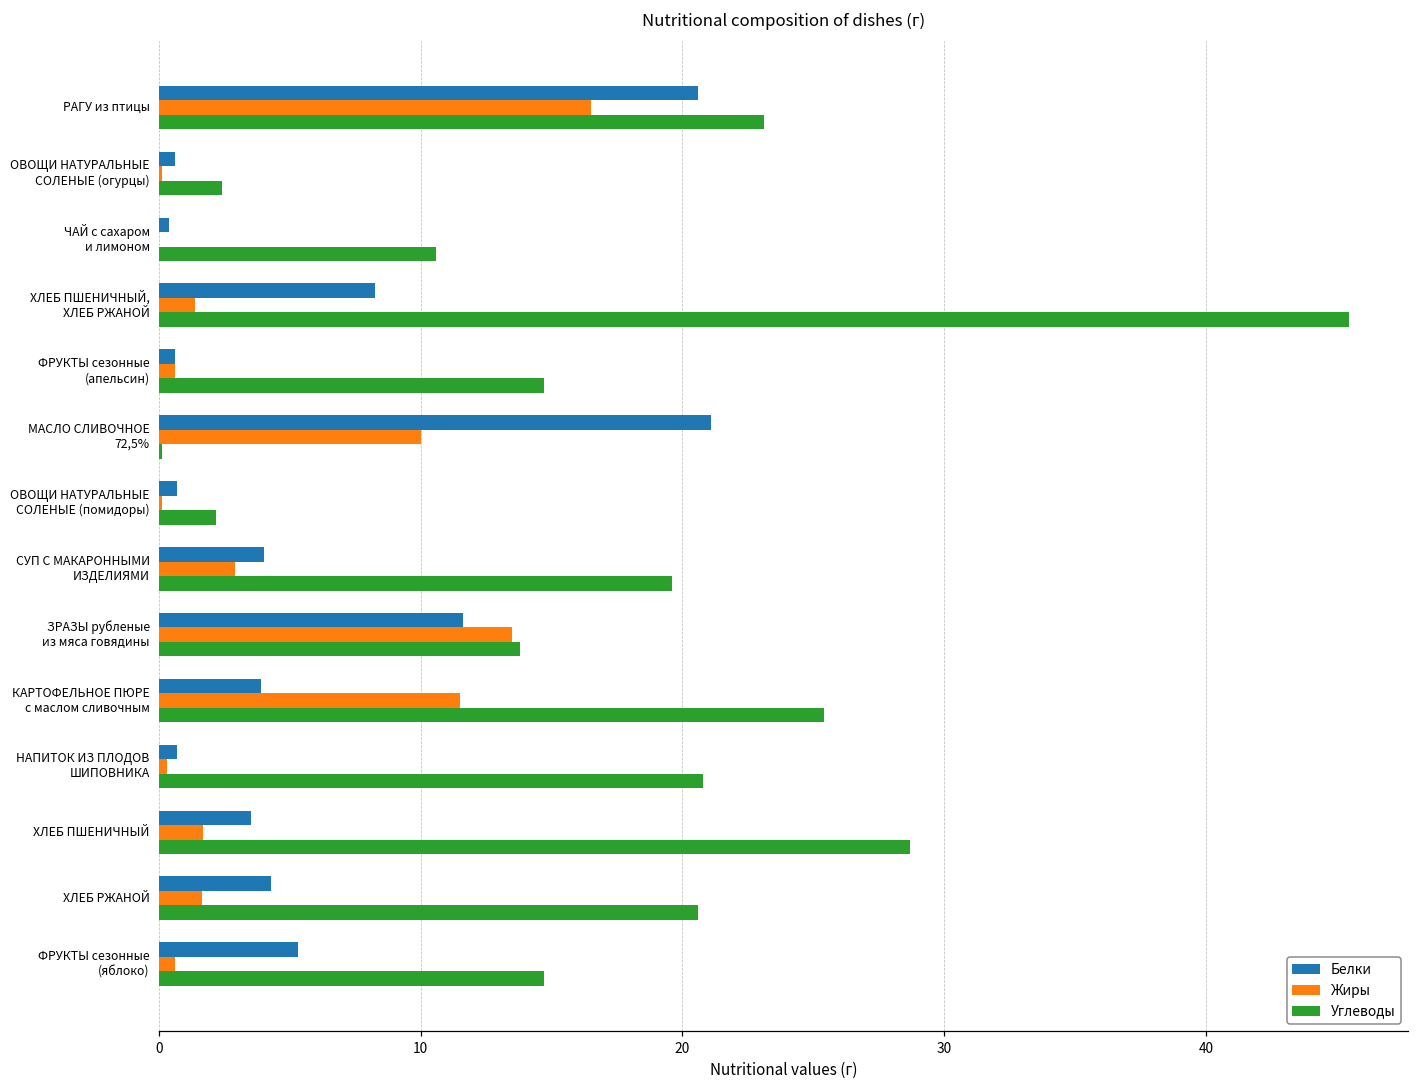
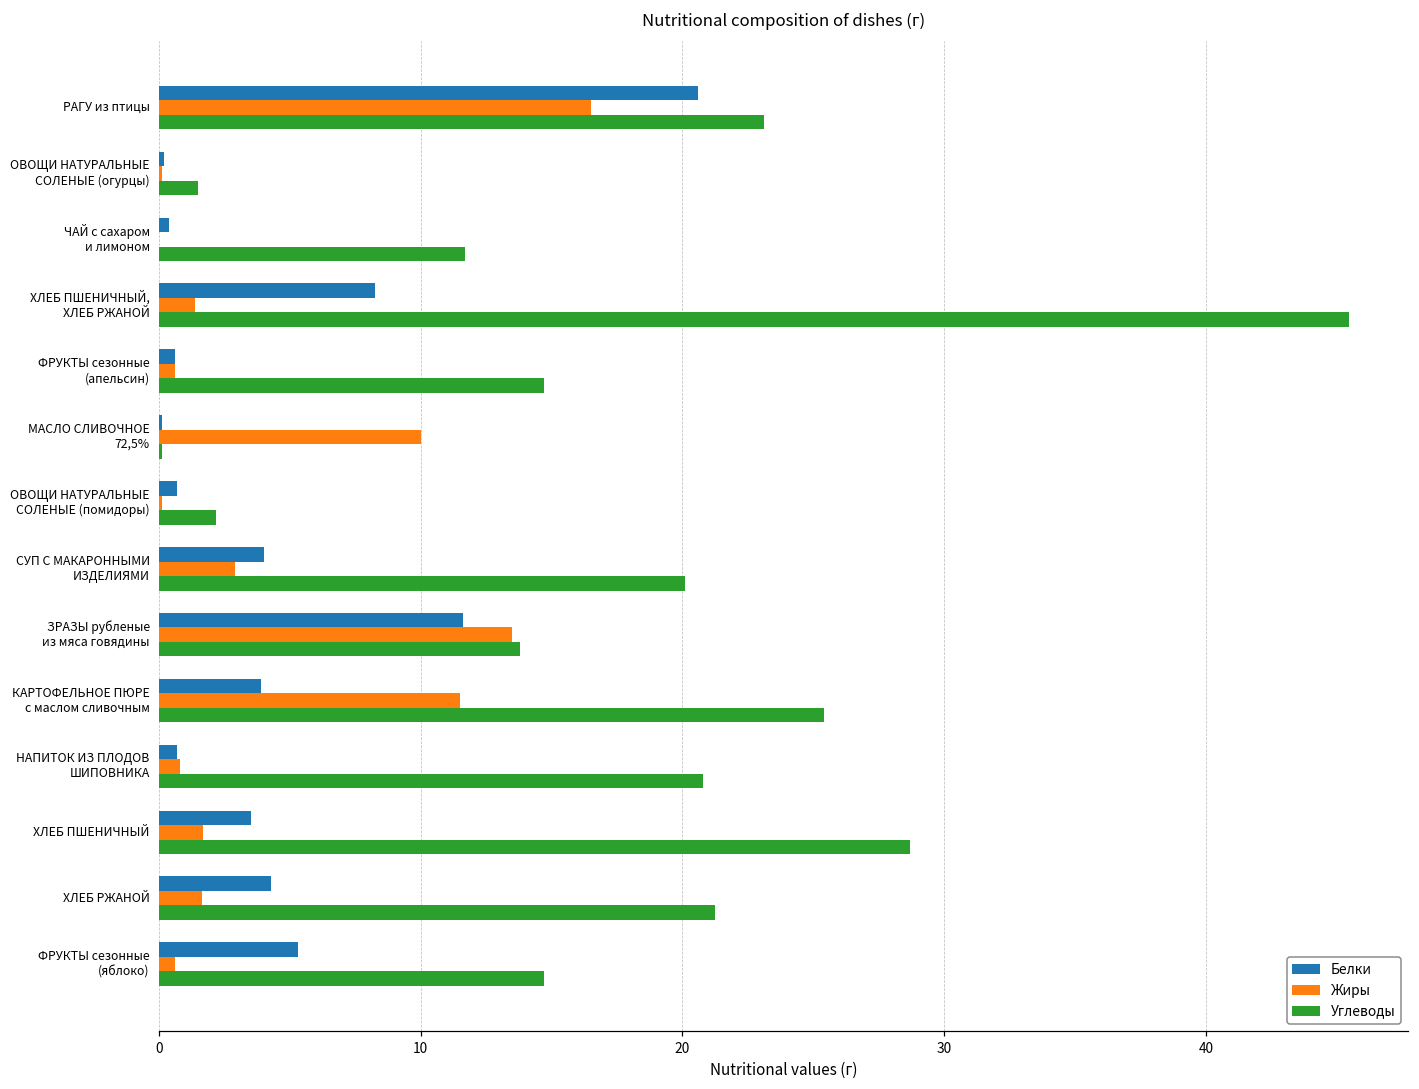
  {
    "Белки": {
      "РАГУ из птицы": 20.6,
-     "ОВОЩИ НАТУРАЛЬНЫЕ СОЛЕНЫЕ (огурцы)": 0.6,
+     "ОВОЩИ НАТУРАЛЬНЫЕ СОЛЕНЫЕ (огурцы)": 0.2,
      "ЧАЙ с сахаром и лимоном": 0.4,
      "ХЛЕБ ПШЕНИЧНЫЙ, ХЛЕБ РЖАНОЙ": 8.3,
      "ФРУКТЫ сезонные (апельсин)": 0.6,
-     "МАСЛО СЛИВОЧНОЕ 72,5%": 21.1,
+     "МАСЛО СЛИВОЧНОЕ 72,5%": 0.1,
      "ОВОЩИ НАТУРАЛЬНЫЕ СОЛЕНЫЕ (помидоры)": 0.7,
      "СУП С МАКАРОННЫМИ ИЗДЕЛИЯМИ": 4.0,
      "ЗРАЗЫ рубленые из мяса говядины": 11.6,
      "КАРТОФЕЛЬНОЕ ПЮРЕ с маслом сливочным": 3.9,
      "НАПИТОК ИЗ ПЛОДОВ ШИПОВНИКА": 0.7,
      "ХЛЕБ ПШЕНИЧНЫЙ": 3.5,
      "ХЛЕБ РЖАНОЙ": 4.3,
      "ФРУКТЫ сезонные (яблоко)": 5.3
    },
    "Жиры": {
      "РАГУ из птицы": 16.5,
      "ЧАЙ с сахаром и лимоном": 0.0,
      "ХЛЕБ ПШЕНИЧНЫЙ, ХЛЕБ РЖАНОЙ": 1.4,
      "ФРУКТЫ сезонные (апельсин)": 0.6,
      "МАСЛО СЛИВОЧНОЕ 72,5%": 10.0,
      "СУП С МАКАРОННЫМИ ИЗДЕЛИЯМИ": 2.9,
      "ЗРАЗЫ рубленые из мяса говядины": 13.5,
      "КАРТОФЕЛЬНОЕ ПЮРЕ с маслом сливочным": 11.5,
-     "НАПИТОК ИЗ ПЛОДОВ ШИПОВНИКА": 0.3,
+     "НАПИТОК ИЗ ПЛОДОВ ШИПОВНИКА": 0.8,
      "ХЛЕБ ПШЕНИЧНЫЙ": 1.7,
      "ХЛЕБ РЖАНОЙ": 1.7,
      "ФРУКТЫ сезонные (яблоко)": 0.6
    },
    "Углеводы": {
      "РАГУ из птицы": 23.1,
-     "ОВОЩИ НАТУРАЛЬНЫЕ СОЛЕНЫЕ (огурцы)": 2.4,
-     "ЧАЙ с сахаром и лимоном": 10.6,
+     "ОВОЩИ НАТУРАЛЬНЫЕ СОЛЕНЫЕ (огурцы)": 1.5,
+     "ЧАЙ с сахаром и лимоном": 11.7,
      "ХЛЕБ ПШЕНИЧНЫЙ, ХЛЕБ РЖАНОЙ": 45.5,
      "ФРУКТЫ сезонные (апельсин)": 14.7,
      "ОВОЩИ НАТУРАЛЬНЫЕ СОЛЕНЫЕ (помидоры)": 2.2,
-     "СУП С МАКАРОННЫМИ ИЗДЕЛИЯМИ": 19.6,
+     "СУП С МАКАРОННЫМИ ИЗДЕЛИЯМИ": 20.1,
      "ЗРАЗЫ рубленые из мяса говядины": 13.8,
      "КАРТОФЕЛЬНОЕ ПЮРЕ с маслом сливочным": 25.4,
      "НАПИТОК ИЗ ПЛОДОВ ШИПОВНИКА": 20.8,
      "ХЛЕБ ПШЕНИЧНЫЙ": 28.7,
-     "ХЛЕБ РЖАНОЙ": 20.6,
+     "ХЛЕБ РЖАНОЙ": 21.3,
      "ФРУКТЫ сезонные (яблоко)": 14.7
    }
  }
